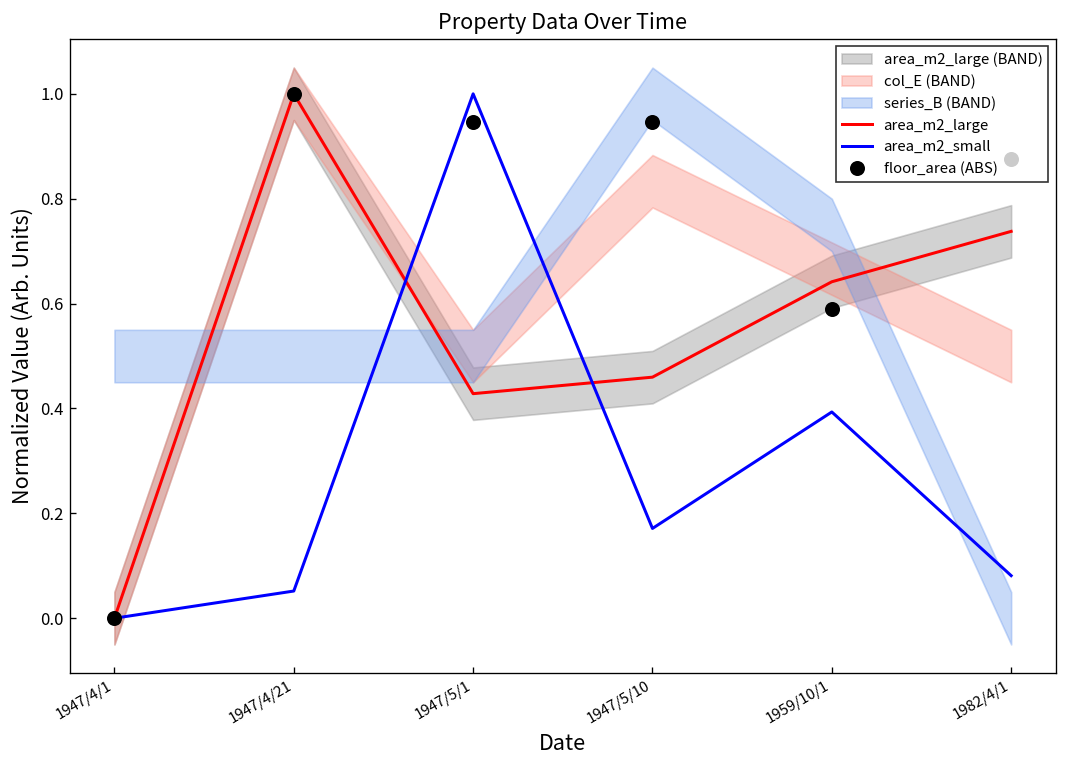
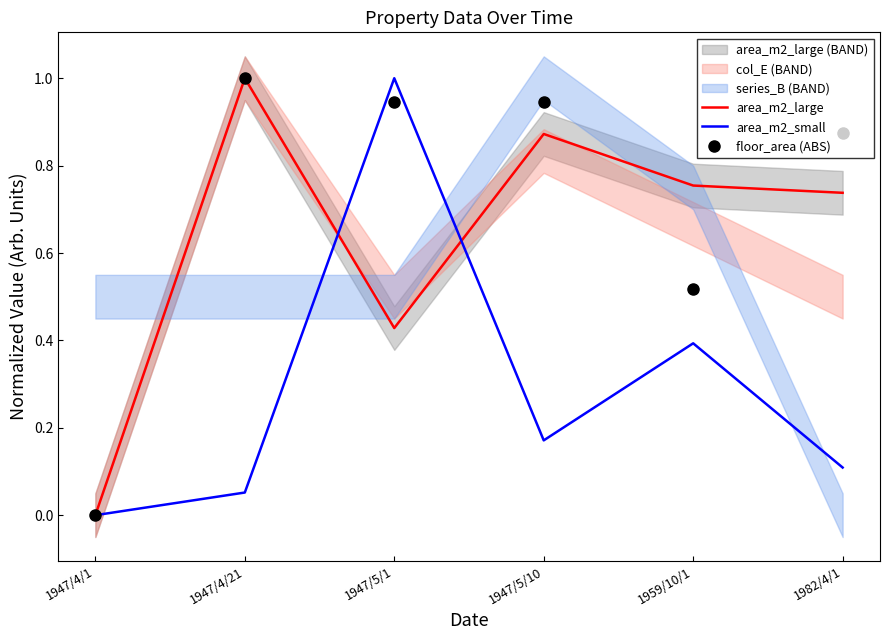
  {
    "area_m2_large": {
      "1947/5/1": 0.43,
-     "1947/5/10": 0.46,
-     "1959/10/1": 0.64,
+     "1947/5/10": 0.87,
+     "1959/10/1": 0.75,
      "1982/4/1": 0.74
    },
    "area_m2_small": {
      "1947/4/21": 0.05,
      "1947/5/1": 1.00,
      "1947/5/10": 0.17,
      "1959/10/1": 0.39,
-     "1982/4/1": 0.08
+     "1982/4/1": 0.11
    },
    "floor_area (ABS)": {
      "1947/5/1": 0.95,
      "1947/5/10": 0.95,
-     "1959/10/1": 0.59
+     "1959/10/1": 0.52
    }
  }
